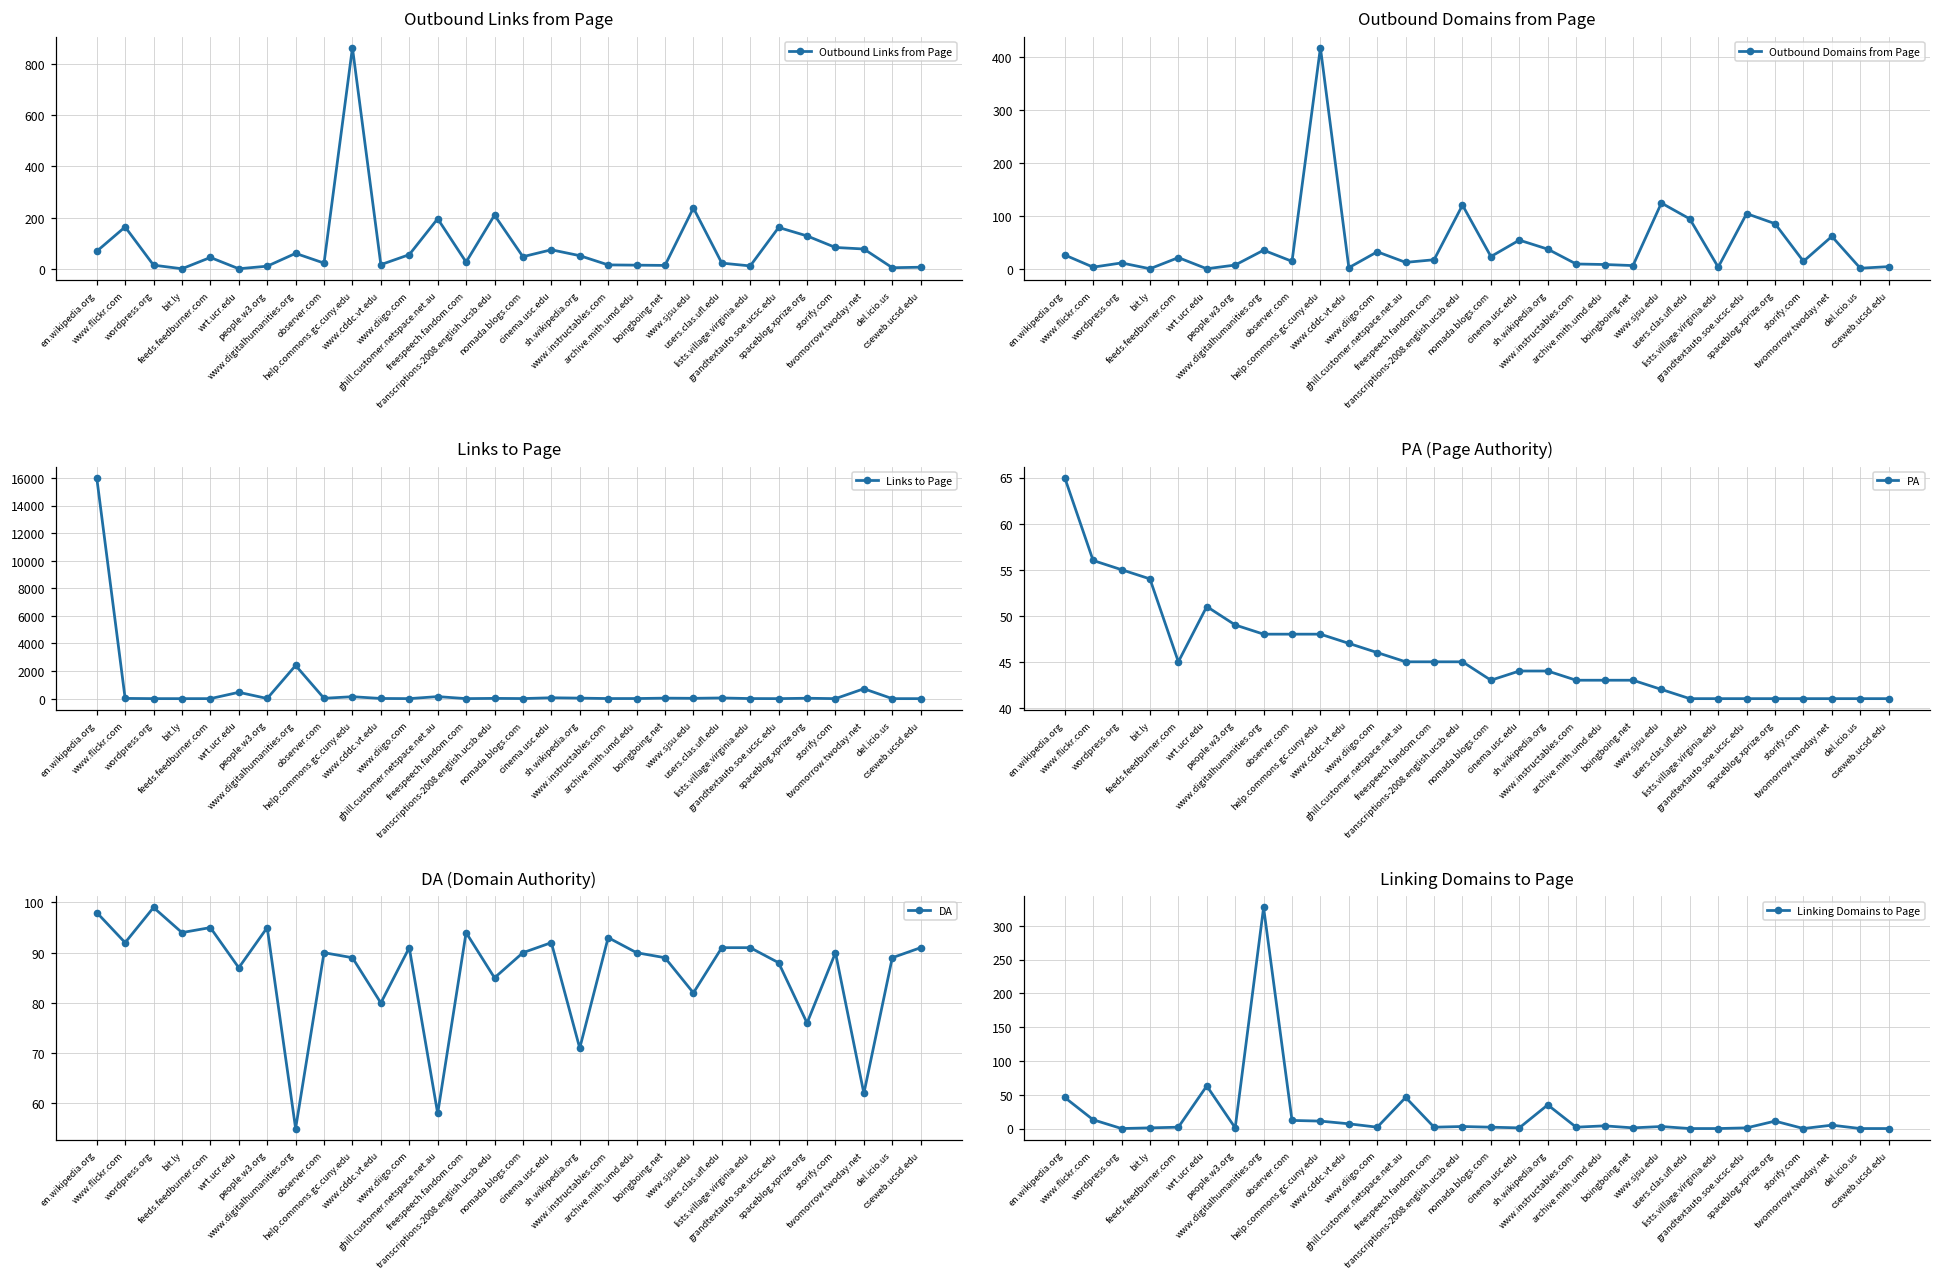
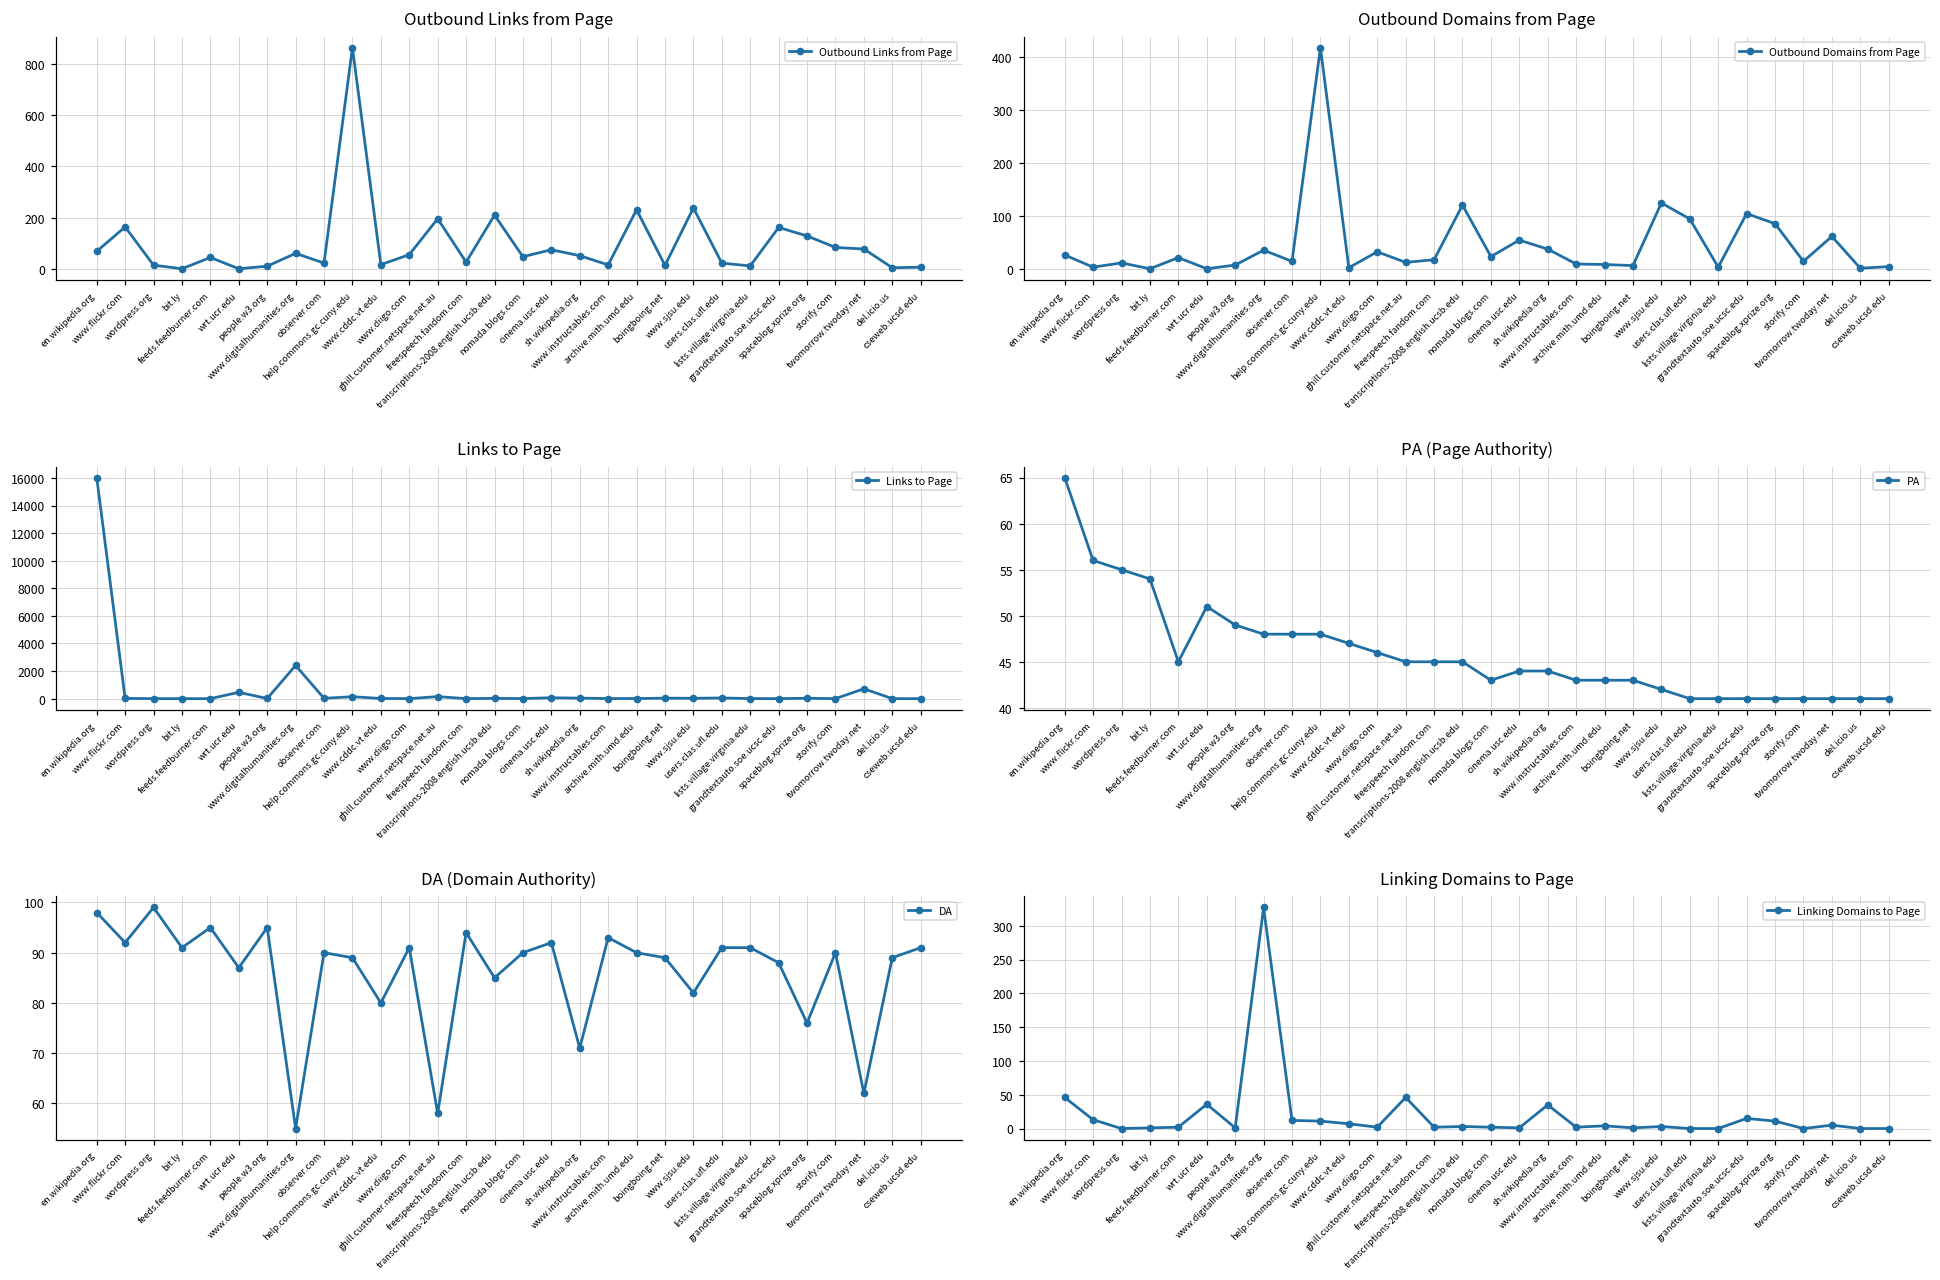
  {
    "Outbound Links from Page": {
      "en.wikipedia.org": 70,
      "www.flickr.com": 160,
      "wordpress.org": 20,
      "bit.ly": 0,
      "feeds.feedburner.com": 50,
      "wrt.ucr.edu": 0,
      "people.w3.org": 10,
      "www.digitalhumanities.org": 60,
      "observer.com": 20,
      "help.commons.gc.cuny.edu": 860,
      "www.cddc.vt.edu": 20,
      "www.diigo.com": 60,
      "ghill.customer.netspace.net.au": 200,
      "freespeech.fandom.com": 30,
      "transcriptions-2008.english.ucsb.edu": 210,
      "nomada.blogs.com": 50,
      "cinema.usc.edu": 80,
      "sh.wikipedia.org": 50,
      "www.instructables.com": 20,
-     "archive.mith.umd.edu": 20,
+     "archive.mith.umd.edu": 230,
      "boingboing.net": 10,
      "www.sjsu.edu": 240,
      "users.clas.ufl.edu": 20,
      "lists.village.virginia.edu": 10,
      "grandtextauto.soe.ucsc.edu": 160,
      "spaceblog.xprize.org": 130,
      "storify.com": 80,
      "twomorrow.twoday.net": 80,
      "del.icio.us": 10,
      "cseweb.ucsd.edu": 10
    },
    "Outbound Domains from Page": {
      "en.wikipedia.org": 30,
      "www.flickr.com": 0,
      "wordpress.org": 10,
      "bit.ly": 0,
      "feeds.feedburner.com": 20,
      "wrt.ucr.edu": 0,
      "people.w3.org": 10,
      "www.digitalhumanities.org": 40,
      "observer.com": 20,
      "help.commons.gc.cuny.edu": 420,
      "www.cddc.vt.edu": 0,
      "www.diigo.com": 30,
      "ghill.customer.netspace.net.au": 10,
      "freespeech.fandom.com": 20,
      "transcriptions-2008.english.ucsb.edu": 120,
      "nomada.blogs.com": 20,
      "cinema.usc.edu": 60,
      "sh.wikipedia.org": 40,
      "www.instructables.com": 10,
      "archive.mith.umd.edu": 10,
      "boingboing.net": 10,
      "www.sjsu.edu": 130,
      "users.clas.ufl.edu": 100,
      "lists.village.virginia.edu": 0,
      "grandtextauto.soe.ucsc.edu": 110,
      "spaceblog.xprize.org": 90,
      "storify.com": 20,
      "twomorrow.twoday.net": 60,
      "del.icio.us": 0,
      "cseweb.ucsd.edu": 10
    },
    "Links to Page": {
      "en.wikipedia.org": 16000,
      "www.flickr.com": 0,
      "wordpress.org": 0,
      "bit.ly": 0,
      "feeds.feedburner.com": 0,
      "wrt.ucr.edu": 500,
      "people.w3.org": 0,
      "www.digitalhumanities.org": 2400,
      "observer.com": 0,
      "help.commons.gc.cuny.edu": 100,
      "www.cddc.vt.edu": 0,
      "www.diigo.com": 0,
      "ghill.customer.netspace.net.au": 100,
      "freespeech.fandom.com": 0,
      "transcriptions-2008.english.ucsb.edu": 0,
      "nomada.blogs.com": 0,
      "cinema.usc.edu": 100,
      "sh.wikipedia.org": 0,
      "www.instructables.com": 0,
      "archive.mith.umd.edu": 0,
      "boingboing.net": 0,
      "www.sjsu.edu": 0,
      "users.clas.ufl.edu": 100,
      "lists.village.virginia.edu": 0,
      "grandtextauto.soe.ucsc.edu": 0,
      "spaceblog.xprize.org": 0,
      "storify.com": 0,
      "twomorrow.twoday.net": 700,
      "del.icio.us": 0,
      "cseweb.ucsd.edu": 0
    },
    "PA (Page Authority)": {
      "en.wikipedia.org": 65,
      "www.flickr.com": 56,
      "wordpress.org": 55,
      "bit.ly": 54,
      "feeds.feedburner.com": 45,
      "wrt.ucr.edu": 51,
      "people.w3.org": 49,
      "www.digitalhumanities.org": 48,
      "observer.com": 48,
      "help.commons.gc.cuny.edu": 48,
      "www.cddc.vt.edu": 47,
      "www.diigo.com": 46,
      "ghill.customer.netspace.net.au": 45,
      "freespeech.fandom.com": 45,
      "transcriptions-2008.english.ucsb.edu": 45,
      "nomada.blogs.com": 43,
      "cinema.usc.edu": 44,
      "sh.wikipedia.org": 44,
      "www.instructables.com": 43,
      "archive.mith.umd.edu": 43,
      "boingboing.net": 43,
      "www.sjsu.edu": 42,
      "users.clas.ufl.edu": 41,
      "lists.village.virginia.edu": 41,
      "grandtextauto.soe.ucsc.edu": 41,
      "spaceblog.xprize.org": 41,
      "storify.com": 41,
      "twomorrow.twoday.net": 41,
      "del.icio.us": 41,
      "cseweb.ucsd.edu": 41
    },
    "DA (Domain Authority)": {
      "en.wikipedia.org": 98,
      "www.flickr.com": 92,
      "wordpress.org": 99,
-     "bit.ly": 94,
+     "bit.ly": 91,
      "feeds.feedburner.com": 95,
      "wrt.ucr.edu": 87,
      "people.w3.org": 95,
      "www.digitalhumanities.org": 55,
      "observer.com": 90,
      "help.commons.gc.cuny.edu": 89,
      "www.cddc.vt.edu": 80,
      "www.diigo.com": 91,
      "ghill.customer.netspace.net.au": 58,
      "freespeech.fandom.com": 94,
      "transcriptions-2008.english.ucsb.edu": 85,
      "nomada.blogs.com": 90,
      "cinema.usc.edu": 92,
      "sh.wikipedia.org": 71,
      "www.instructables.com": 93,
      "archive.mith.umd.edu": 90,
      "boingboing.net": 89,
      "www.sjsu.edu": 82,
      "users.clas.ufl.edu": 91,
      "lists.village.virginia.edu": 91,
      "grandtextauto.soe.ucsc.edu": 88,
      "spaceblog.xprize.org": 76,
      "storify.com": 90,
      "twomorrow.twoday.net": 62,
      "del.icio.us": 89,
      "cseweb.ucsd.edu": 91
    },
    "Linking Domains to Page": {
      "en.wikipedia.org": 50,
      "www.flickr.com": 10,
      "wordpress.org": 0,
      "bit.ly": 0,
      "feeds.feedburner.com": 0,
-     "wrt.ucr.edu": 60,
+     "wrt.ucr.edu": 40,
      "people.w3.org": 0,
      "www.digitalhumanities.org": 330,
      "observer.com": 10,
      "help.commons.gc.cuny.edu": 10,
      "www.cddc.vt.edu": 10,
      "www.diigo.com": 0,
      "ghill.customer.netspace.net.au": 50,
      "freespeech.fandom.com": 0,
      "transcriptions-2008.english.ucsb.edu": 0,
      "nomada.blogs.com": 0,
      "cinema.usc.edu": 0,
      "sh.wikipedia.org": 40,
      "www.instructables.com": 0,
      "archive.mith.umd.edu": 0,
      "boingboing.net": 0,
      "www.sjsu.edu": 0,
      "users.clas.ufl.edu": 0,
      "lists.village.virginia.edu": 0,
-     "grandtextauto.soe.ucsc.edu": 0,
+     "grandtextauto.soe.ucsc.edu": 20,
      "spaceblog.xprize.org": 10,
      "storify.com": 0,
      "twomorrow.twoday.net": 10,
      "del.icio.us": 0,
      "cseweb.ucsd.edu": 0
    }
  }
